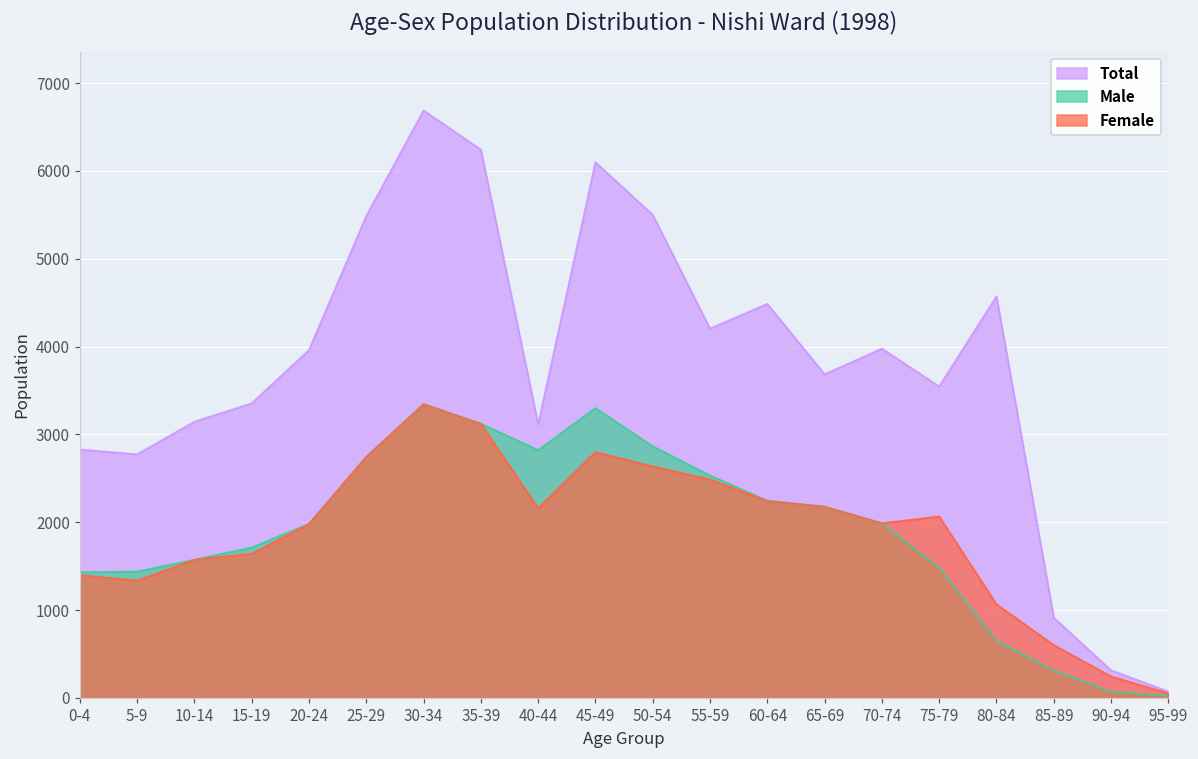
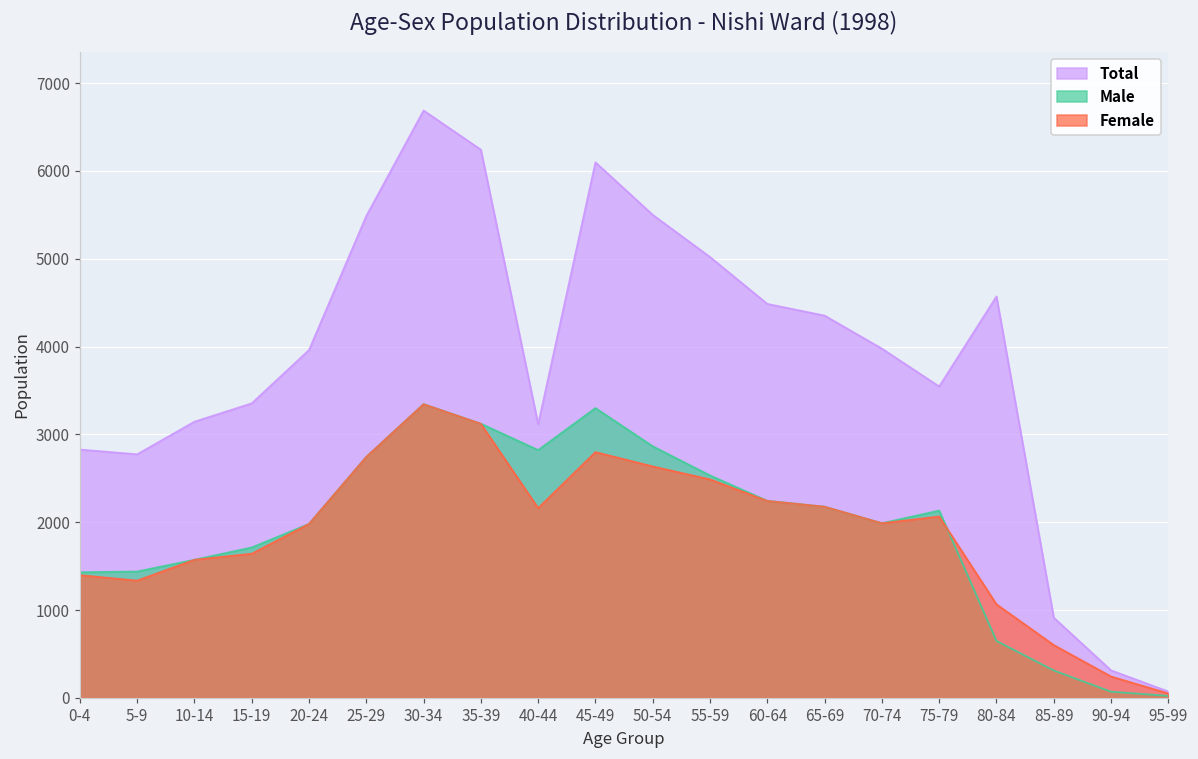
  {
    "Total": {
      "0-4": 2800,
      "5-9": 2800,
      "10-14": 3100,
      "15-19": 3400,
      "20-24": 4000,
      "25-29": 5500,
      "30-34": 6700,
      "35-39": 6200,
      "40-44": 3100,
      "45-49": 6100,
      "50-54": 5500,
-     "55-59": 4200,
+     "55-59": 5000,
      "60-64": 4500,
-     "65-69": 3700,
+     "65-69": 4400,
      "70-74": 4000,
      "75-79": 3500,
      "80-84": 4600,
      "85-89": 900,
      "90-94": 300
    },
    "Male": {
      "0-4": 1400,
      "5-9": 1400,
      "15-19": 1700,
      "40-44": 2800,
      "45-49": 3300,
      "50-54": 2900,
      "55-59": 2500,
-     "75-79": 1500,
+     "75-79": 2100,
      "80-84": 600,
      "85-89": 300,
      "90-94": 100
    },
    "Female": {
      "0-4": 1400,
      "5-9": 1300,
      "15-19": 1600,
      "40-44": 2200,
      "45-49": 2800,
      "50-54": 2600,
      "55-59": 2500,
      "75-79": 2100,
      "80-84": 1100,
      "85-89": 600,
      "90-94": 200
    }
  }
